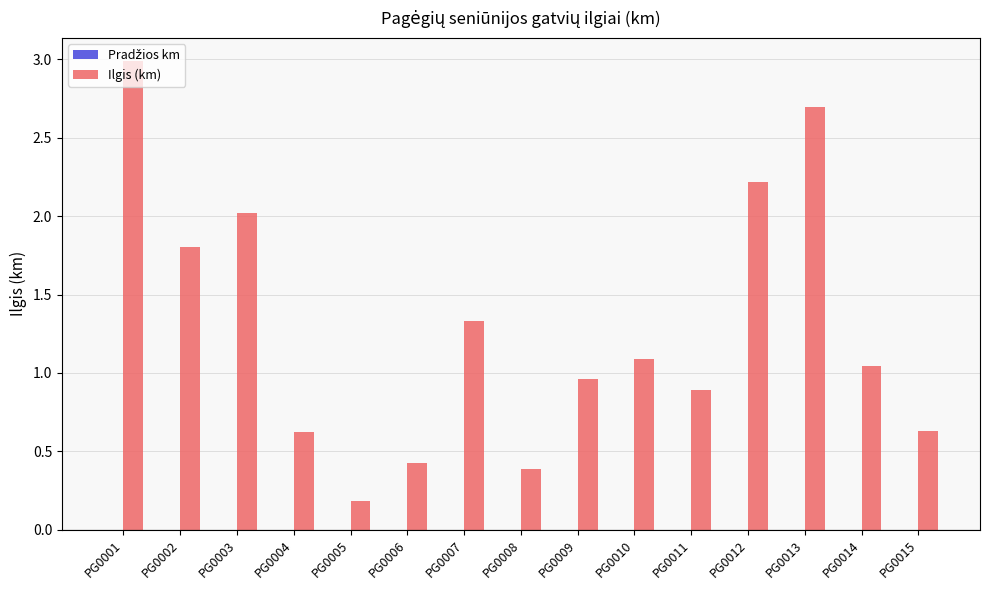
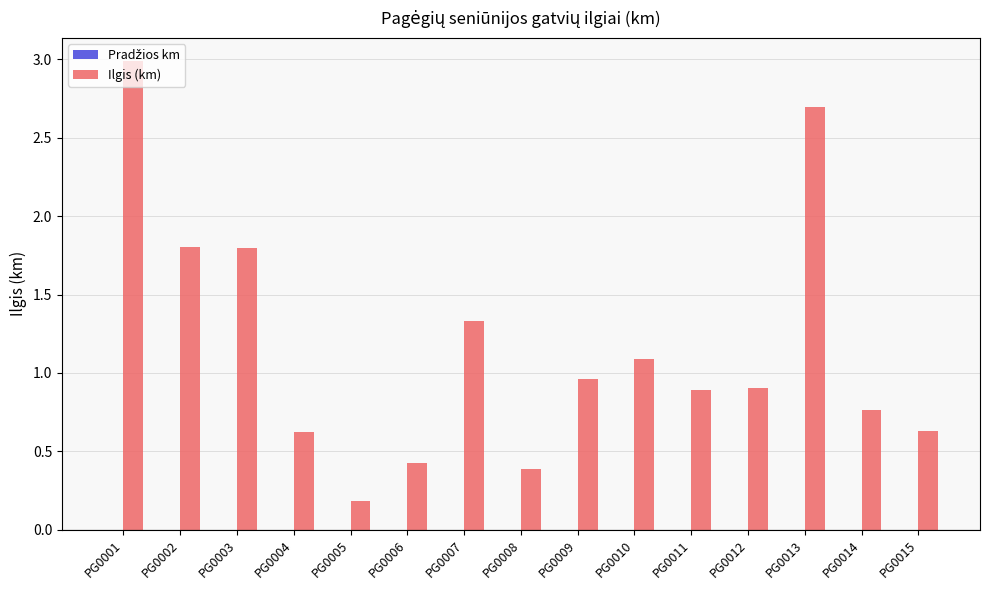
  {
    "Pradžios km": {
      "PG0001": 0.00,
      "PG0002": 0.00,
      "PG0003": 0.00,
      "PG0004": 0.00,
      "PG0005": 0.00,
      "PG0006": 0.00,
      "PG0007": 0.00,
      "PG0008": 0.00,
      "PG0009": 0.00,
      "PG0010": 0.00,
      "PG0011": 0.00,
      "PG0012": 0.00,
      "PG0013": 0.00,
      "PG0014": 0.00,
      "PG0015": 0.00
    },
    "Ilgis (km)": {
      "PG0002": 1.81,
-     "PG0003": 2.02,
+     "PG0003": 1.80,
      "PG0004": 0.62,
      "PG0005": 0.18,
      "PG0006": 0.43,
      "PG0007": 1.33,
      "PG0008": 0.39,
      "PG0009": 0.96,
      "PG0010": 1.09,
      "PG0011": 0.89,
-     "PG0012": 2.22,
+     "PG0012": 0.91,
      "PG0013": 2.70,
-     "PG0014": 1.04,
+     "PG0014": 0.76,
      "PG0015": 0.63
    }
  }
